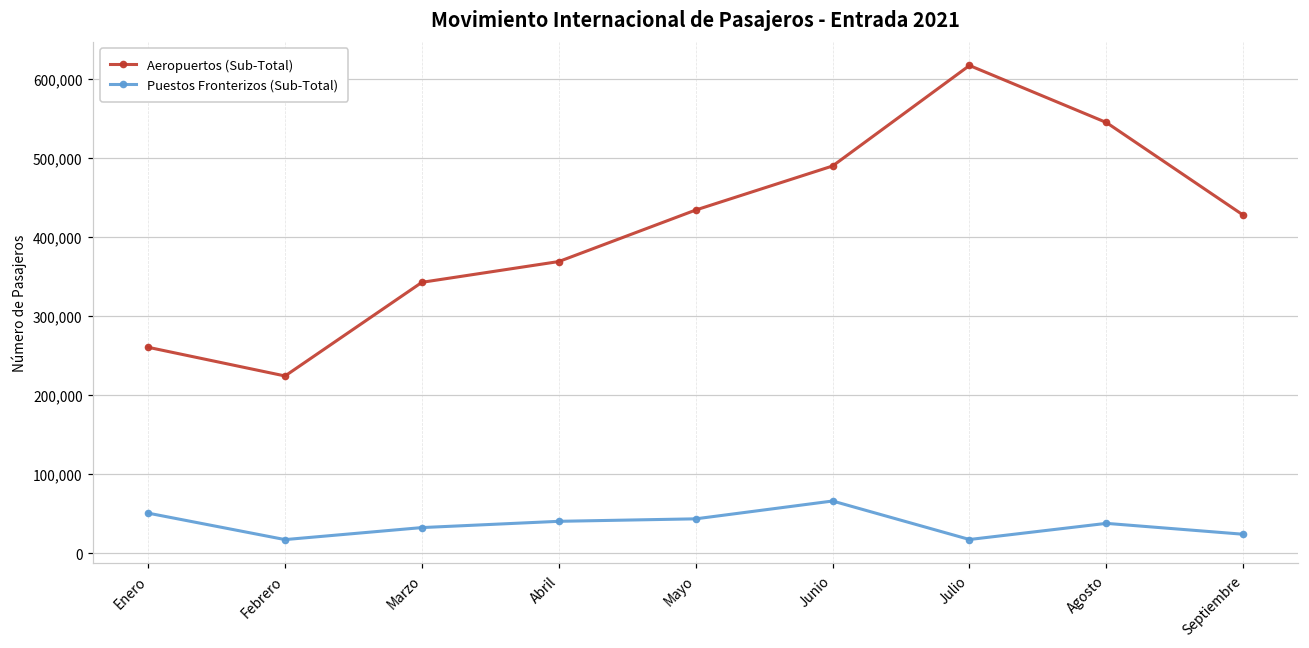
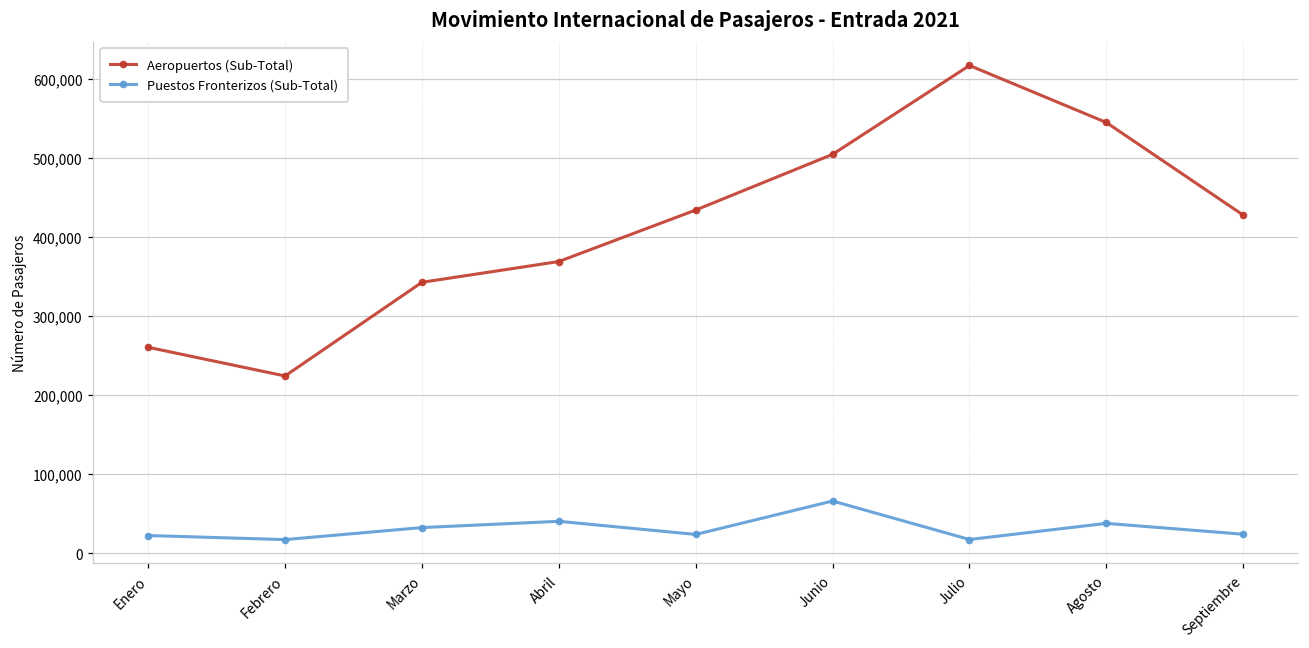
  {
    "Aeropuertos (Sub-Total)": {
      "Enero": "260,000",
      "Febrero": "220,000",
      "Marzo": "340,000",
      "Abril": "370,000",
      "Mayo": "430,000",
-     "Junio": "490,000",
+     "Junio": "500,000",
      "Julio": "620,000",
      "Agosto": "540,000",
      "Septiembre": "430,000"
    },
    "Puestos Fronterizos (Sub-Total)": {
-     "Enero": "50,000",
+     "Enero": "20,000",
      "Febrero": "20,000",
      "Marzo": "30,000",
      "Abril": "40,000",
-     "Mayo": "40,000",
+     "Mayo": "20,000",
      "Junio": "70,000",
      "Julio": "20,000",
      "Agosto": "40,000",
      "Septiembre": "20,000"
    }
  }
